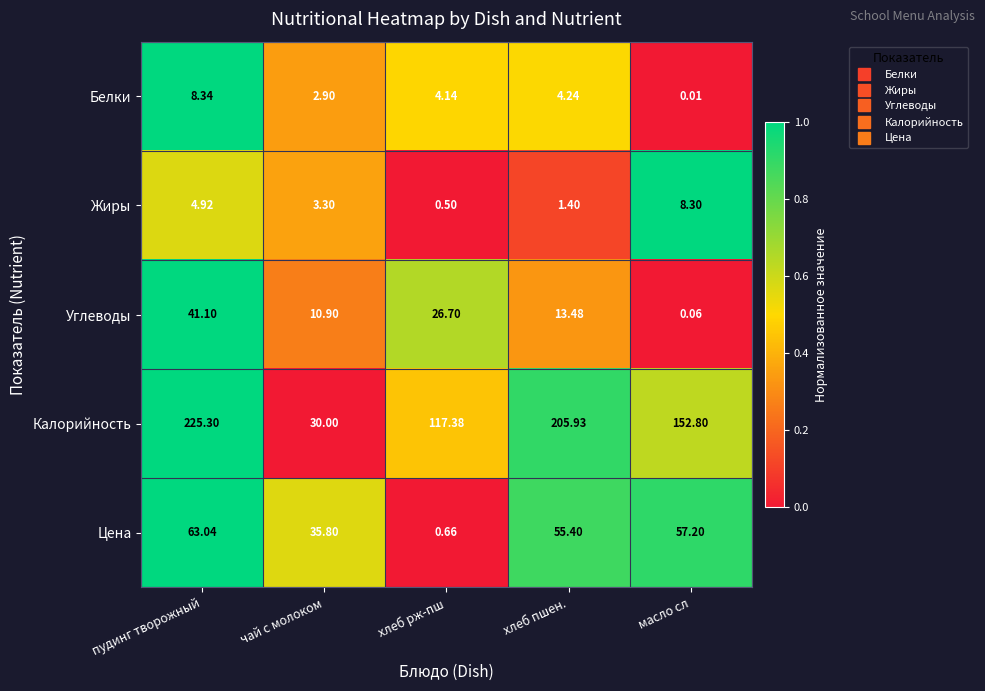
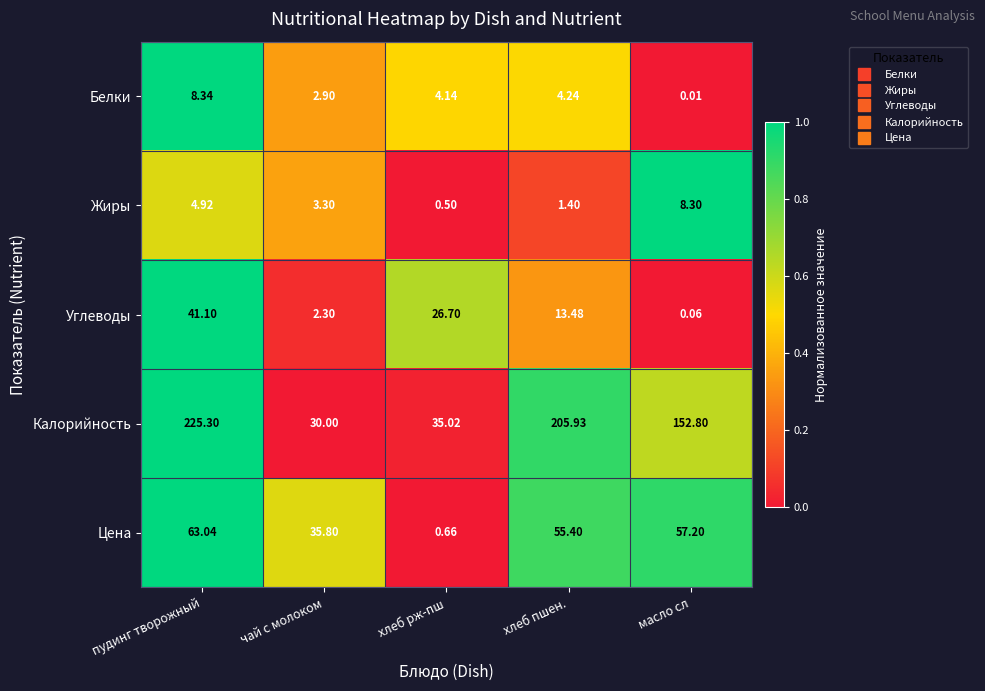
  {
    "Белки": {
      "пудинг творожный": 8.34,
      "чай с молоком": 2.90,
      "хлеб рж-пш": 4.14,
      "хлеб пшен.": 4.24,
      "масло сл": 0.01
    },
    "Жиры": {
      "пудинг творожный": 4.92,
      "чай с молоком": 3.30,
      "хлеб рж-пш": 0.50,
      "хлеб пшен.": 1.40,
      "масло сл": 8.30
    },
    "Углеводы": {
      "пудинг творожный": 41.10,
-     "чай с молоком": 10.90,
+     "чай с молоком": 2.30,
      "хлеб рж-пш": 26.70,
      "хлеб пшен.": 13.48,
      "масло сл": 0.06
    },
    "Калорийность": {
      "пудинг творожный": 225.30,
      "чай с молоком": 30.00,
-     "хлеб рж-пш": 117.38,
+     "хлеб рж-пш": 35.02,
      "хлеб пшен.": 205.93,
      "масло сл": 152.80
    },
    "Цена": {
      "пудинг творожный": 63.04,
      "чай с молоком": 35.80,
      "хлеб рж-пш": 0.66,
      "хлеб пшен.": 55.40,
      "масло сл": 57.20
    }
  }
